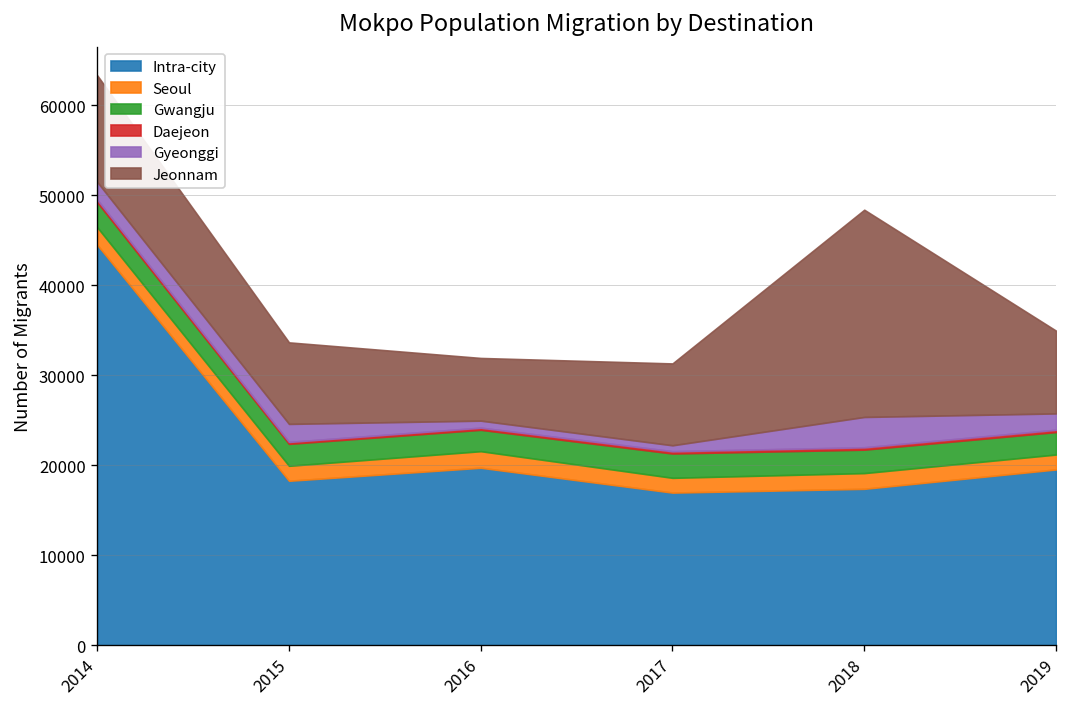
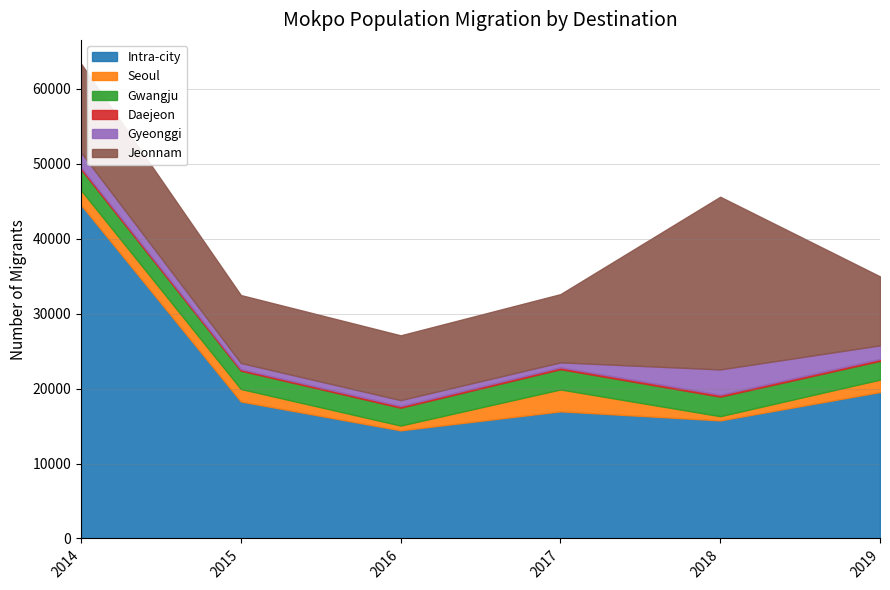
  {
    "Intra-city": {
      "2014": 45000,
      "2015": 18000,
-     "2016": 20000,
+     "2016": 14000,
      "2017": 17000,
-     "2018": 17000,
+     "2018": 16000,
      "2019": 20000
    },
    "Seoul": {
      "2014": 2000,
      "2015": 2000,
-     "2016": 2000,
-     "2017": 2000,
-     "2018": 2000,
+     "2016": 1000,
+     "2017": 3000,
+     "2018": 1000,
      "2019": 2000
    },
    "Gyeonggi": {
      "2014": 2000,
-     "2015": 2000,
+     "2015": 1000,
      "2016": 1000,
      "2017": 1000,
      "2018": 3000,
      "2019": 2000
    },
    "Jeonnam": {
      "2014": 12000,
      "2015": 9000,
-     "2016": 7000,
+     "2016": 9000,
      "2017": 9000,
      "2018": 23000,
      "2019": 9000
    }
  }
